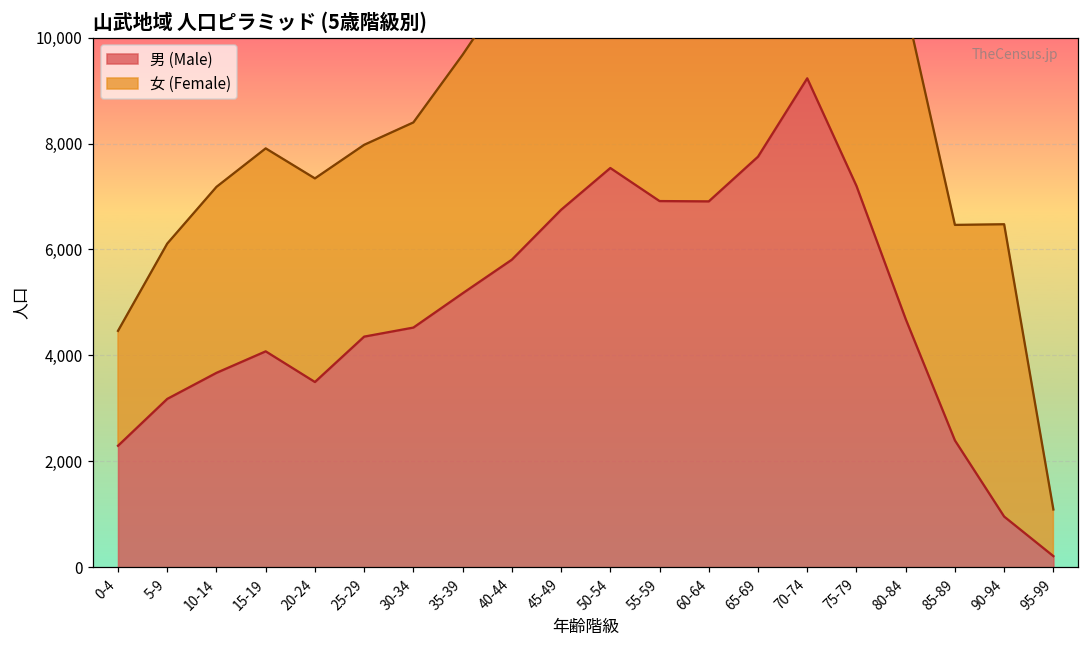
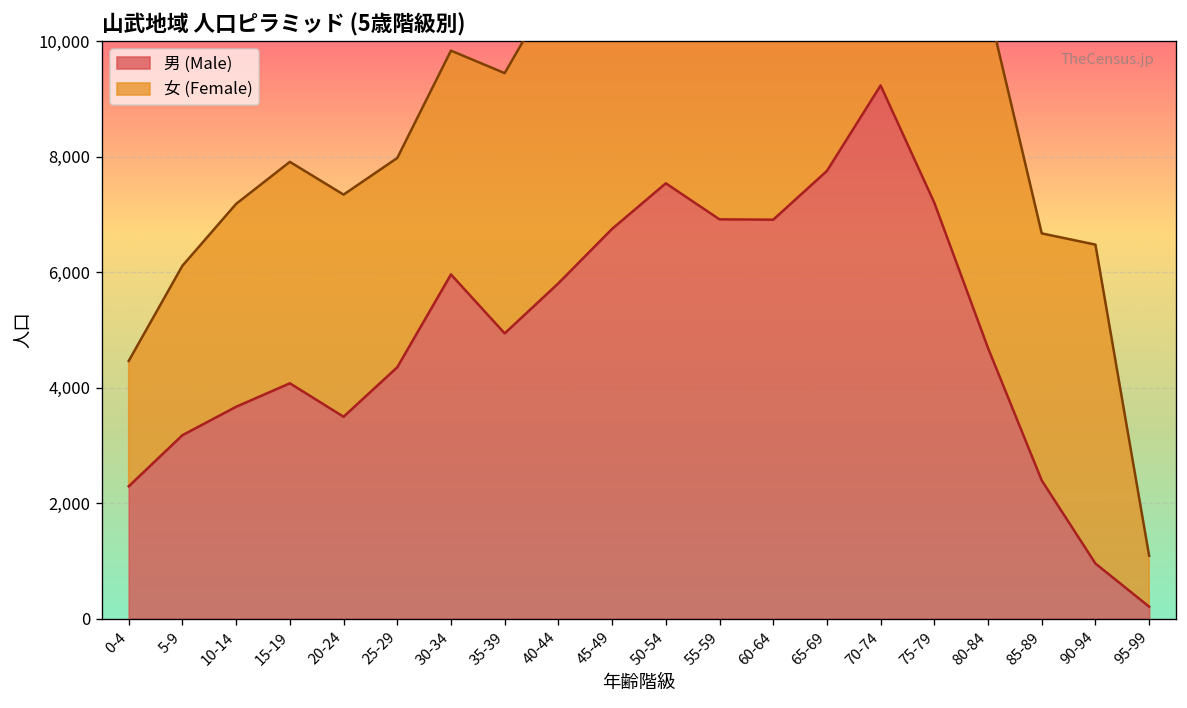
  {
    "男 (Male)": {
      "0-4": "2,300",
      "5-9": "3,200",
      "10-14": "3,700",
      "15-19": "4,100",
      "20-24": "3,500",
      "25-29": "4,400",
-     "30-34": "4,500",
-     "35-39": "5,200",
+     "30-34": "6,000",
+     "35-39": "4,900",
      "40-44": "5,800",
      "45-49": "6,700",
      "50-54": "7,500",
      "55-59": "6,900",
      "60-64": "6,900",
      "65-69": "7,800",
      "70-74": "9,200",
      "75-79": "7,200",
      "80-84": "4,700",
      "85-89": "2,400",
      "90-94": "1,000",
      "95-99": "200"
    },
    "女 (Female)": {
      "0-4": "2,200",
      "5-9": "2,900",
      "10-14": "3,500",
      "15-19": "3,800",
      "20-24": "3,800",
      "25-29": "3,600",
      "30-34": "3,900",
      "35-39": "4,500",
-     "85-89": "4,100",
+     "85-89": "4,300",
      "90-94": "5,500",
      "95-99": "900"
    }
  }
